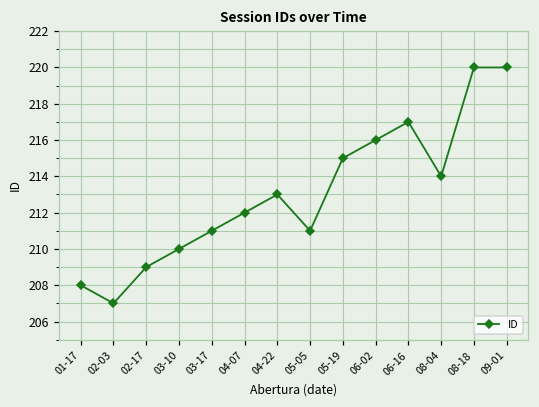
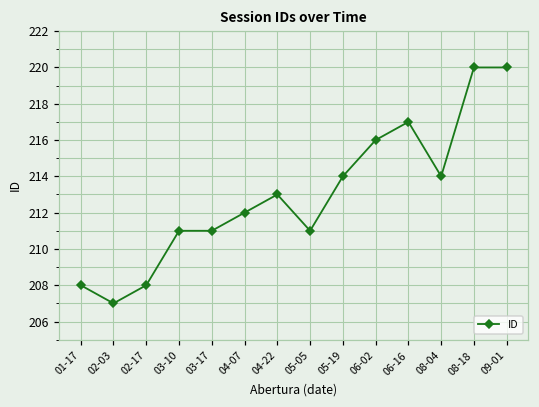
  {
    "01-17": 208,
    "02-03": 207,
-   "02-17": 209,
-   "03-10": 210,
+   "02-17": 208,
+   "03-10": 211,
    "03-17": 211,
    "04-07": 212,
    "04-22": 213,
    "05-05": 211,
-   "05-19": 215,
+   "05-19": 214,
    "06-02": 216,
    "06-16": 217,
    "08-04": 214,
    "08-18": 220,
    "09-01": 220
  }
